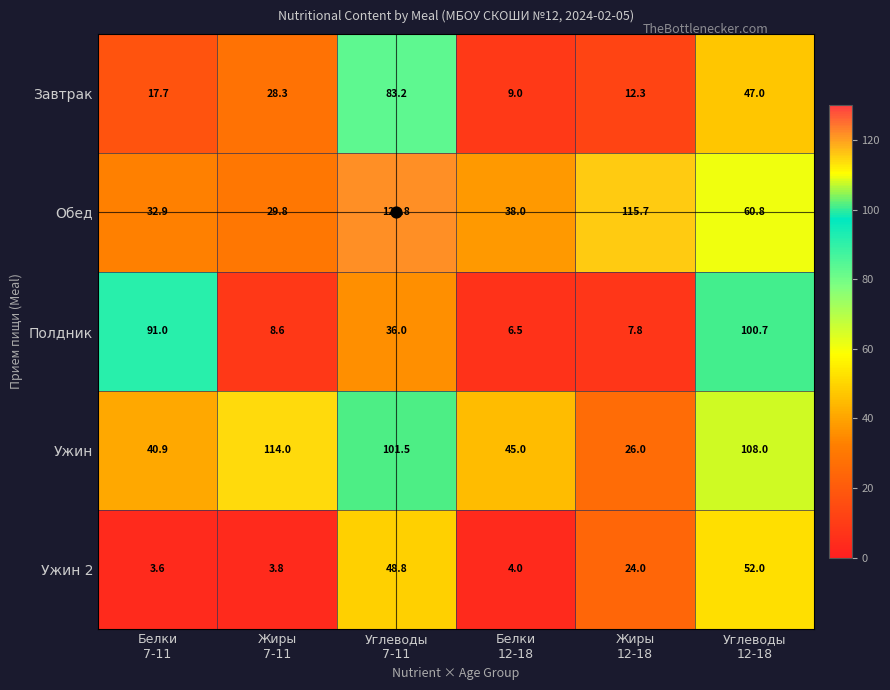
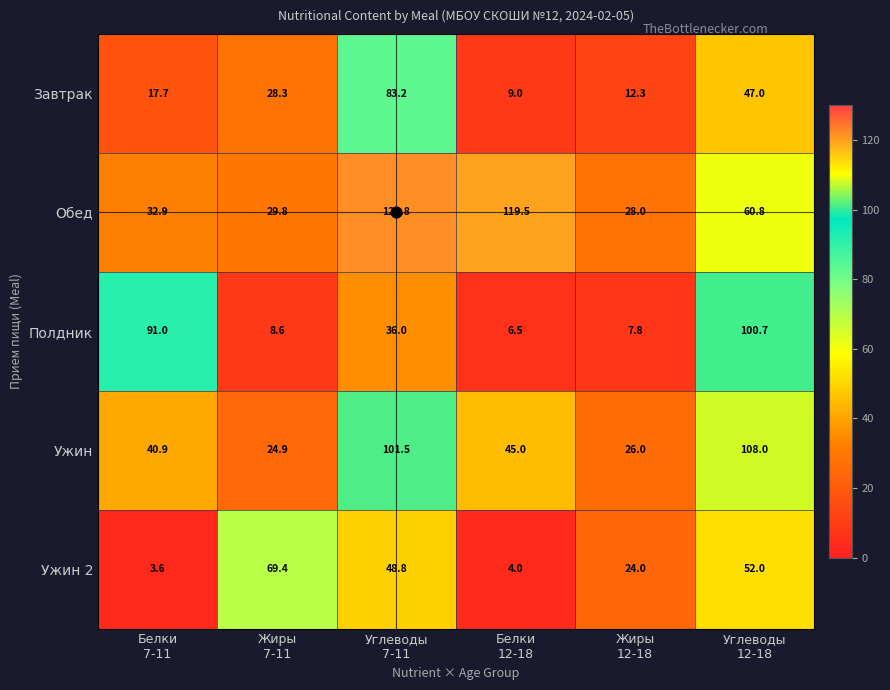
  {
    "Завтрак": {
      "Белки 7-11": 17.7,
      "Жиры 7-11": 28.3,
      "Углеводы 7-11": 83.2,
      "Белки 12-18": 9.0,
      "Жиры 12-18": 12.3,
      "Углеводы 12-18": 47.0
    },
    "Обед": {
      "Белки 7-11": 32.9,
      "Жиры 7-11": 29.8,
-     "Белки 12-18": 38.0,
-     "Жиры 12-18": 115.7,
+     "Белки 12-18": 119.5,
+     "Жиры 12-18": 28.0,
      "Углеводы 12-18": 60.8
    },
    "Полдник": {
      "Белки 7-11": 91.0,
      "Жиры 7-11": 8.6,
      "Углеводы 7-11": 36.0,
      "Белки 12-18": 6.5,
      "Жиры 12-18": 7.8,
      "Углеводы 12-18": 100.7
    },
    "Ужин": {
      "Белки 7-11": 40.9,
-     "Жиры 7-11": 114.0,
+     "Жиры 7-11": 24.9,
      "Углеводы 7-11": 101.5,
      "Белки 12-18": 45.0,
      "Жиры 12-18": 26.0,
      "Углеводы 12-18": 108.0
    },
    "Ужин 2": {
      "Белки 7-11": 3.6,
-     "Жиры 7-11": 3.8,
+     "Жиры 7-11": 69.4,
      "Углеводы 7-11": 48.8,
      "Белки 12-18": 4.0,
      "Жиры 12-18": 24.0,
      "Углеводы 12-18": 52.0
    }
  }
